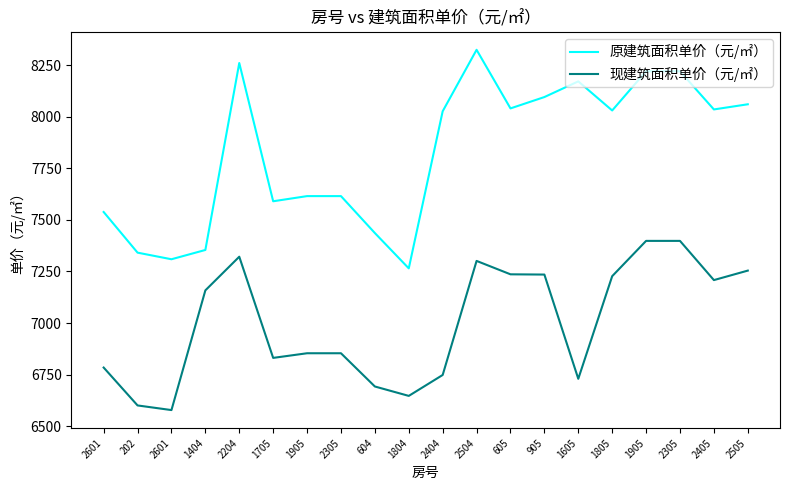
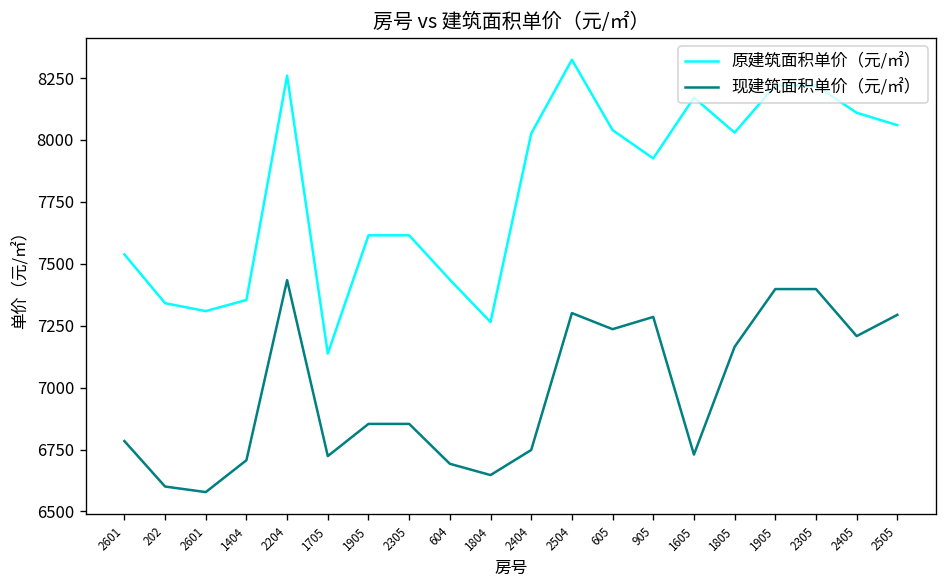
  {
    "原建筑面积单价（元/㎡）": {
      "202": 7340,
      "1404": 7350,
      "2204": 8260,
-     "1705": 7590,
+     "1705": 7140,
      "604": 7440,
      "1804": 7260,
      "2404": 8030,
      "2504": 8320,
      "605": 8040,
-     "905": 8100,
+     "905": 7930,
      "1805": 8030,
-     "2405": 8040,
+     "2405": 8110,
      "2505": 8060
    },
    "现建筑面积单价（元/㎡）": {
      "202": 6600,
-     "1404": 7160,
-     "2204": 7320,
-     "1705": 6830,
+     "1404": 6710,
+     "2204": 7430,
+     "1705": 6720,
      "604": 6690,
      "1804": 6650,
      "2404": 6750,
      "2504": 7300,
      "605": 7240,
-     "905": 7230,
+     "905": 7290,
      "1605": 6730,
-     "1805": 7230,
+     "1805": 7170,
      "2405": 7210,
-     "2505": 7250
+     "2505": 7290
    }
  }
